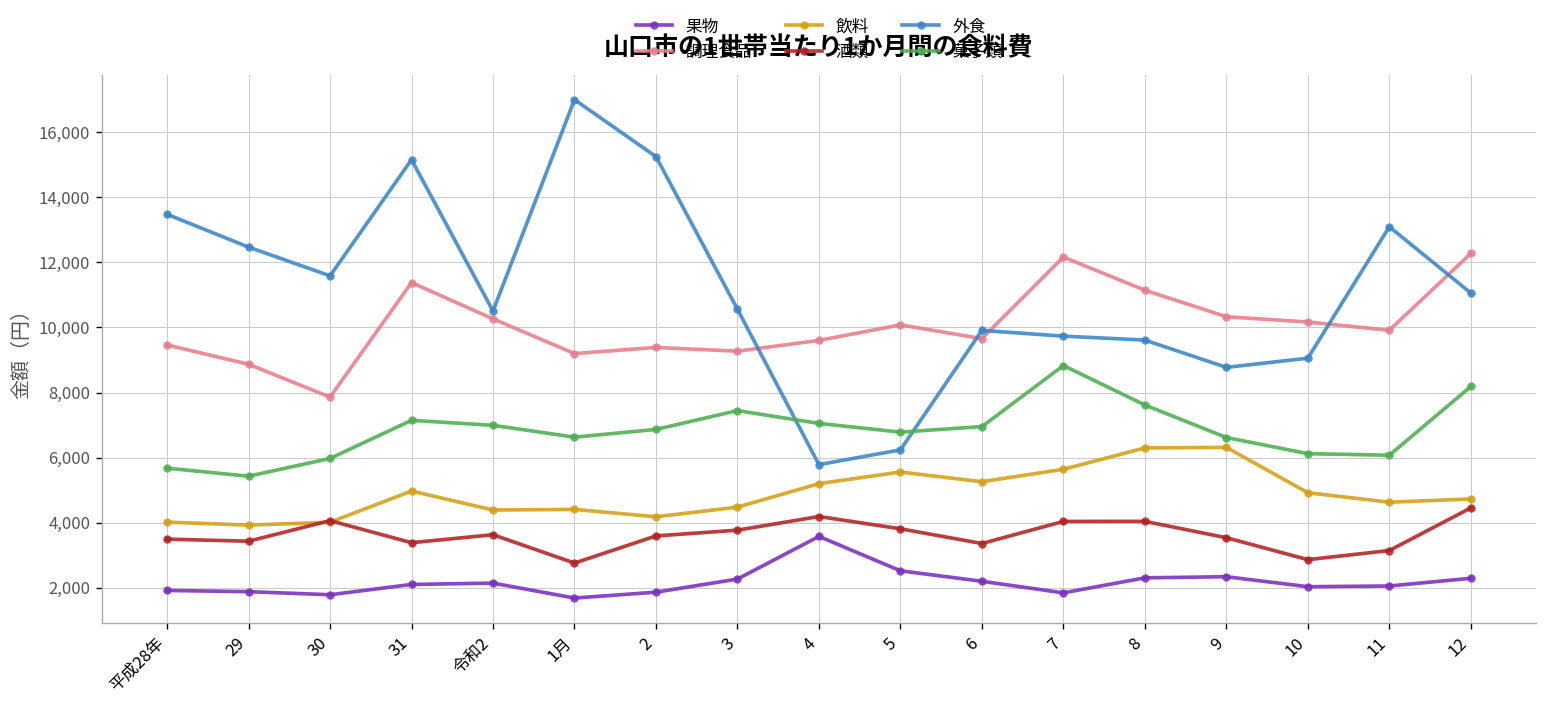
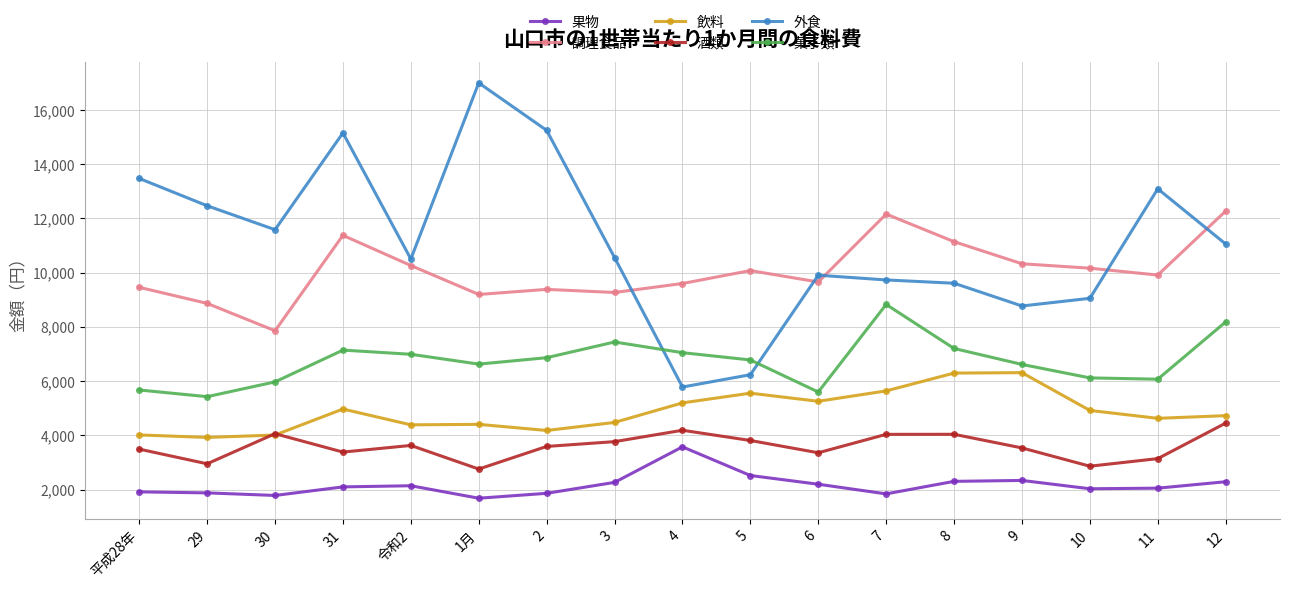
  {
    "果物": {
      "平成28年": "1,900",
      "29": "1,900",
      "30": "1,800",
      "31": "2,100",
      "令和2": "2,100",
      "1月": "1,700",
      "2": "1,900",
      "3": "2,300",
      "4": "3,600",
      "5": "2,500",
      "6": "2,200",
      "7": "1,800",
      "8": "2,300",
      "9": "2,300",
      "10": "2,000",
      "11": "2,100",
      "12": "2,300"
    },
    "調理食品": {
      "平成28年": "9,500",
      "29": "8,900",
      "30": "7,900",
      "31": "11,400",
      "令和2": "10,300",
      "1月": "9,200",
      "2": "9,400",
      "3": "9,300",
      "4": "9,600",
      "5": "10,100",
      "6": "9,700",
      "7": "12,200",
      "8": "11,100",
      "9": "10,300",
      "10": "10,200",
      "11": "9,900",
      "12": "12,300"
    },
    "飲料": {
      "平成28年": "4,000",
      "29": "3,900",
      "31": "5,000",
      "令和2": "4,400",
      "1月": "4,400",
      "2": "4,200",
      "3": "4,500",
      "4": "5,200",
      "5": "5,600",
      "6": "5,300",
      "7": "5,600",
      "8": "6,300",
      "9": "6,300",
      "10": "4,900",
      "11": "4,600",
      "12": "4,700"
    },
    "酒類": {
      "平成28年": "3,500",
-     "29": "3,400",
+     "29": "3,000",
      "31": "3,400",
      "令和2": "3,600",
      "1月": "2,800",
      "2": "3,600",
      "3": "3,800",
      "4": "4,200",
      "5": "3,800",
      "6": "3,400",
      "7": "4,000",
      "8": "4,000",
      "9": "3,500",
      "10": "2,900",
      "11": "3,100",
      "12": "4,500"
    },
    "外食": {
      "平成28年": "13,500",
      "29": "12,500",
      "30": "11,600",
      "31": "15,200",
      "令和2": "10,500",
      "1月": "17,000",
      "2": "15,300",
      "3": "10,600",
      "4": "5,800",
      "5": "6,200",
      "6": "9,900",
      "7": "9,700",
      "8": "9,600",
      "9": "8,800",
      "10": "9,100",
      "11": "13,100",
      "12": "11,100"
    },
    "菓子類": {
      "平成28年": "5,700",
      "29": "5,400",
      "30": "6,000",
      "31": "7,100",
      "令和2": "7,000",
      "1月": "6,600",
      "2": "6,900",
      "3": "7,400",
      "4": "7,100",
      "5": "6,800",
-     "6": "7,000",
+     "6": "5,600",
      "7": "8,800",
-     "8": "7,600",
+     "8": "7,200",
      "9": "6,600",
      "10": "6,100",
      "11": "6,100",
      "12": "8,200"
    }
  }
